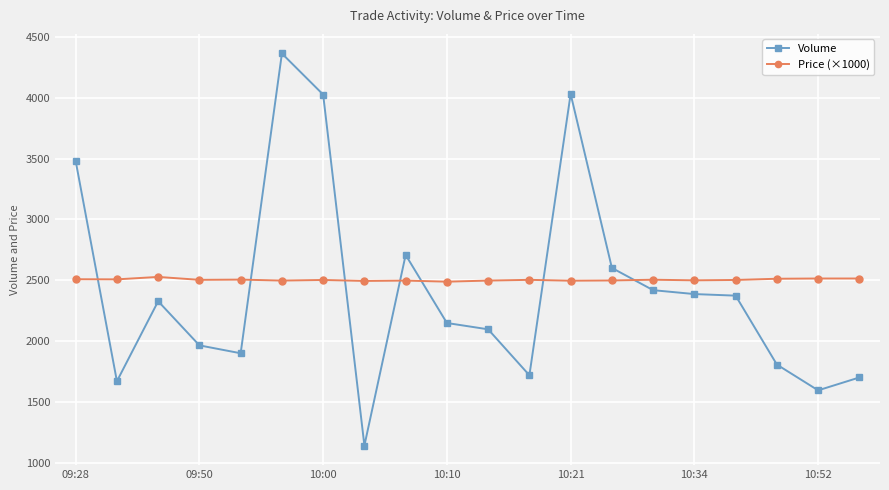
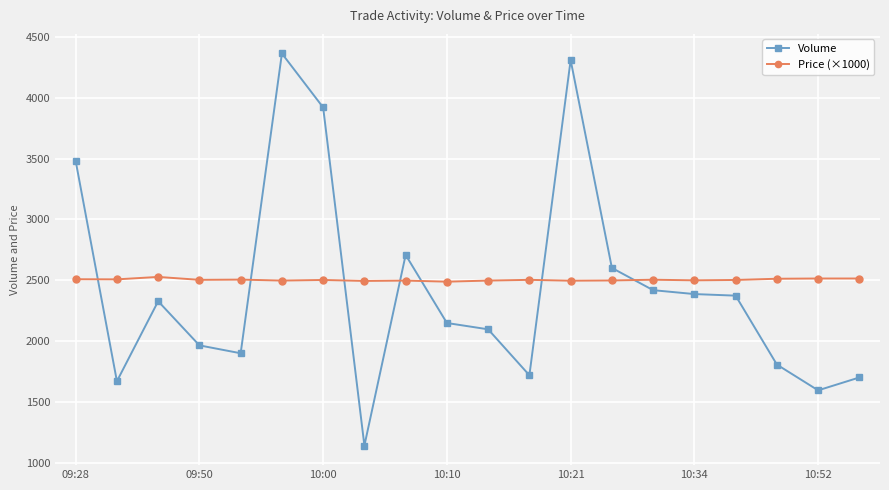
  {
    "Volume": {
      "09:28": 3480,
      "09:50": 1960,
-     "10:00": 4030,
+     "10:00": 3920,
      "10:10": 2150,
-     "10:21": 4030,
+     "10:21": 4310,
      "10:34": 2390,
      "10:52": 1590
    },
    "Price (×1000)": {
      "09:28": 2510,
      "09:50": 2500,
      "10:00": 2500,
      "10:10": 2490,
      "10:21": 2500,
      "10:34": 2500,
      "10:52": 2510
    }
  }
